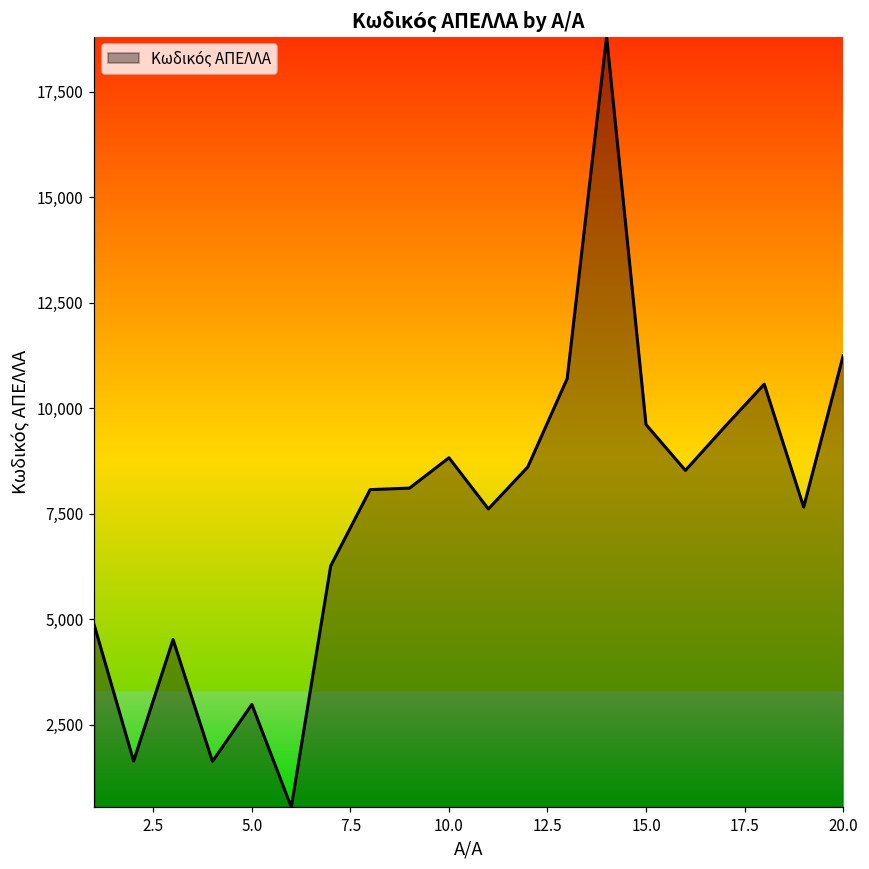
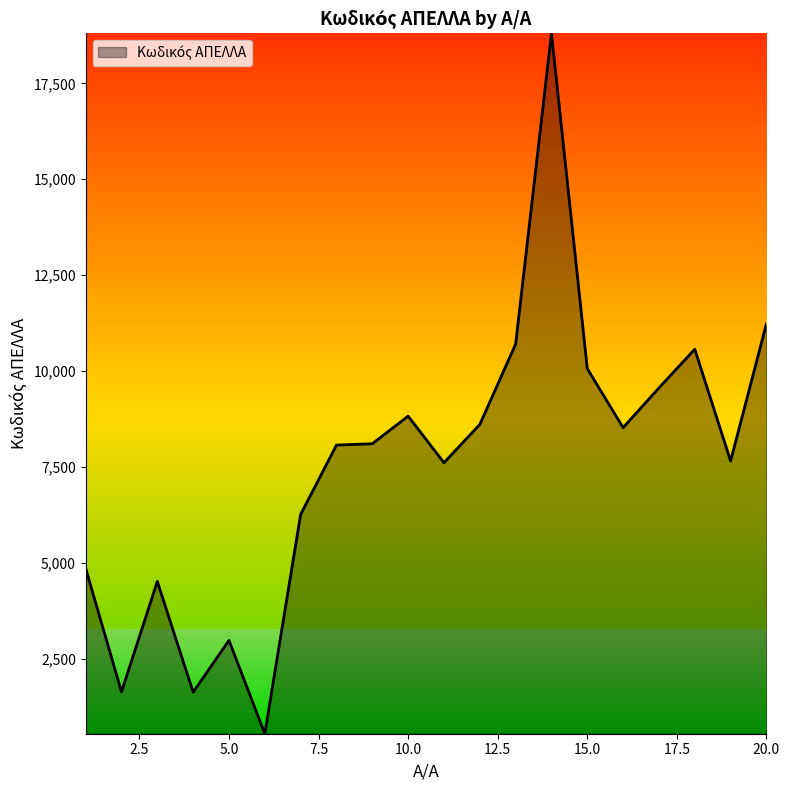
  {
    "5.0": "3,000",
    "10.0": "8,800",
-   "15.0": "9,600",
+   "15.0": "10,100",
    "20.0": "11,200"
  }
